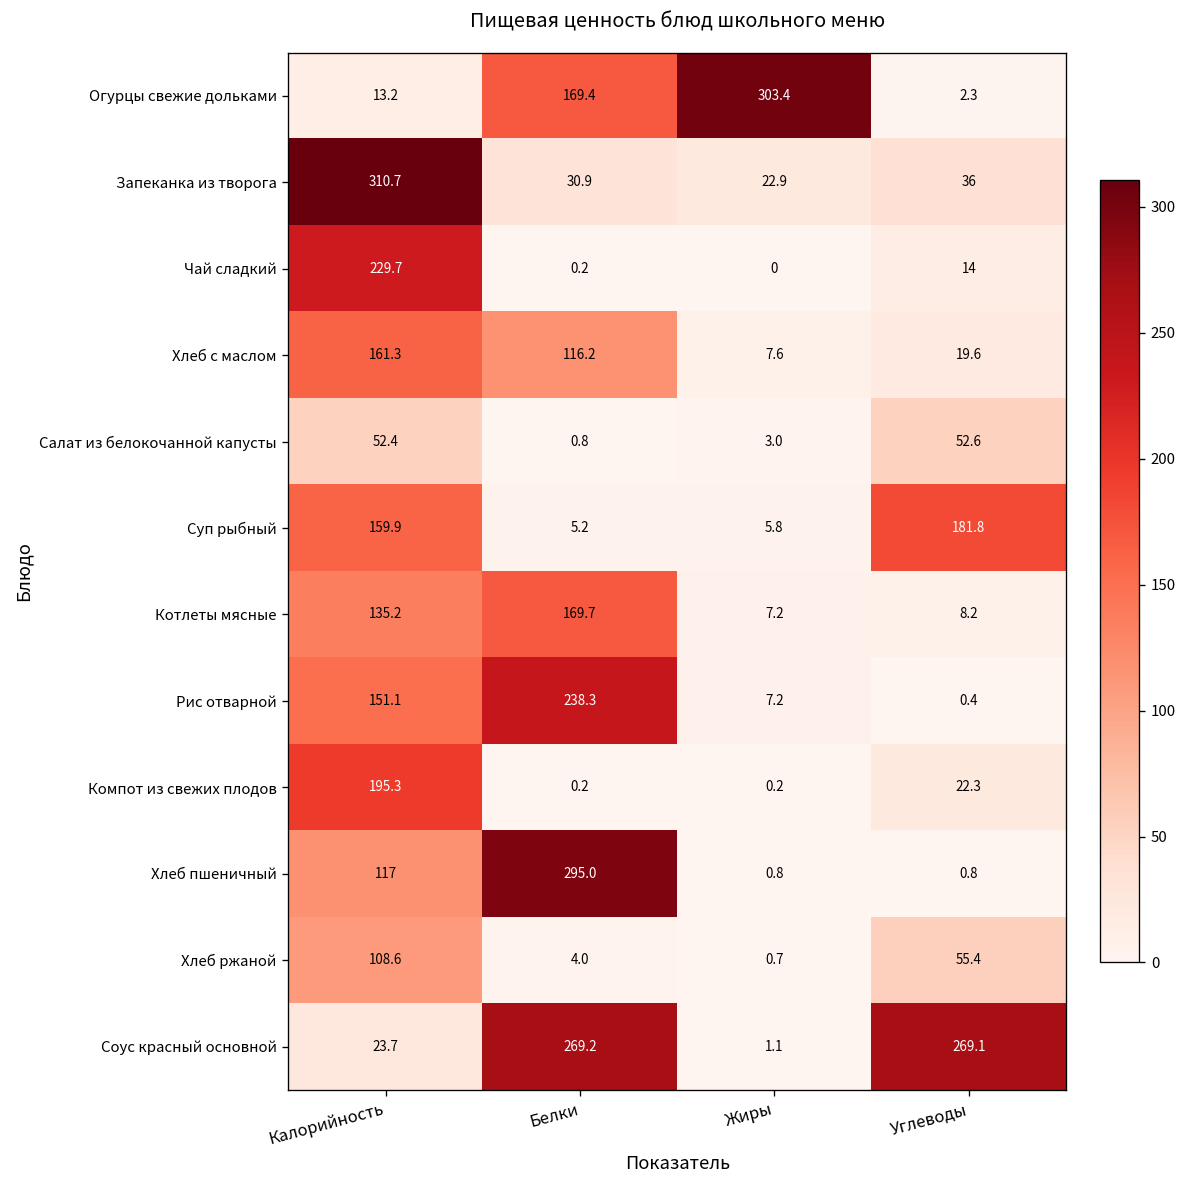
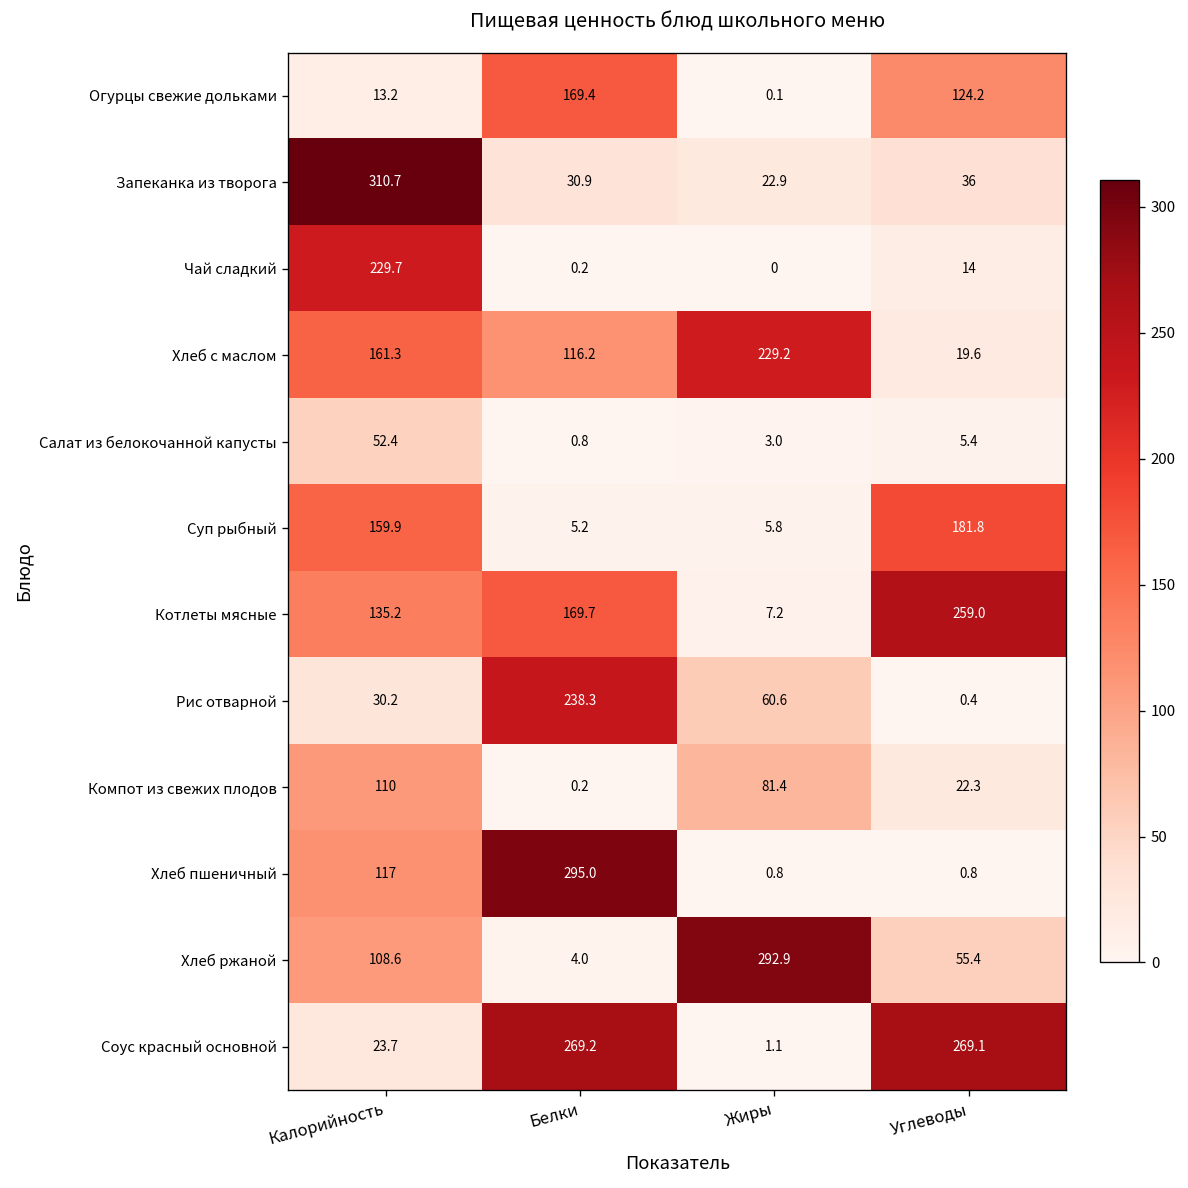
  {
    "Огурцы свежие дольками": {
      "Калорийность": 13.2,
      "Белки": 169.4,
-     "Жиры": 303.4,
-     "Углеводы": 2.3
+     "Жиры": 0.1,
+     "Углеводы": 124.2
    },
    "Запеканка из творога": {
      "Калорийность": 310.7,
      "Белки": 30.9,
      "Жиры": 22.9,
      "Углеводы": 36
    },
    "Чай сладкий": {
      "Калорийность": 229.7,
      "Белки": 0.2,
      "Жиры": 0,
      "Углеводы": 14
    },
    "Хлеб с маслом": {
      "Калорийность": 161.3,
      "Белки": 116.2,
-     "Жиры": 7.6,
+     "Жиры": 229.2,
      "Углеводы": 19.6
    },
    "Салат из белокочанной капусты": {
      "Калорийность": 52.4,
      "Белки": 0.8,
      "Жиры": 3.0,
-     "Углеводы": 52.6
+     "Углеводы": 5.4
    },
    "Суп рыбный": {
      "Калорийность": 159.9,
      "Белки": 5.2,
      "Жиры": 5.8,
      "Углеводы": 181.8
    },
    "Котлеты мясные": {
      "Калорийность": 135.2,
      "Белки": 169.7,
      "Жиры": 7.2,
-     "Углеводы": 8.2
+     "Углеводы": 259.0
    },
    "Рис отварной": {
-     "Калорийность": 151.1,
+     "Калорийность": 30.2,
      "Белки": 238.3,
-     "Жиры": 7.2,
+     "Жиры": 60.6,
      "Углеводы": 0.4
    },
    "Компот из свежих плодов": {
-     "Калорийность": 195.3,
+     "Калорийность": 110,
      "Белки": 0.2,
-     "Жиры": 0.2,
+     "Жиры": 81.4,
      "Углеводы": 22.3
    },
    "Хлеб пшеничный": {
      "Калорийность": 117,
      "Белки": 295.0,
      "Жиры": 0.8,
      "Углеводы": 0.8
    },
    "Хлеб ржаной": {
      "Калорийность": 108.6,
      "Белки": 4.0,
-     "Жиры": 0.7,
+     "Жиры": 292.9,
      "Углеводы": 55.4
    },
    "Соус красный основной": {
      "Калорийность": 23.7,
      "Белки": 269.2,
      "Жиры": 1.1,
      "Углеводы": 269.1
    }
  }
